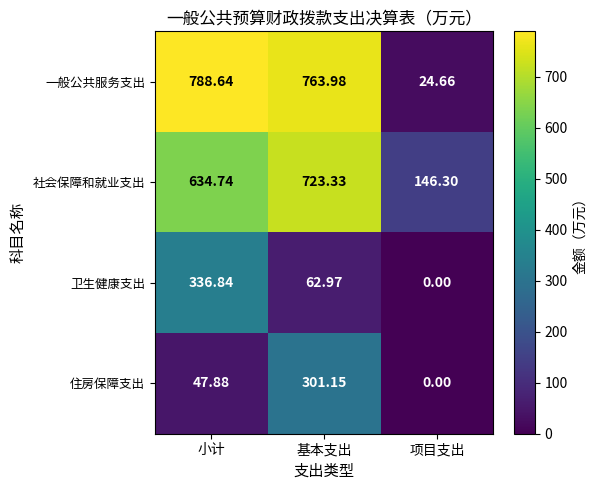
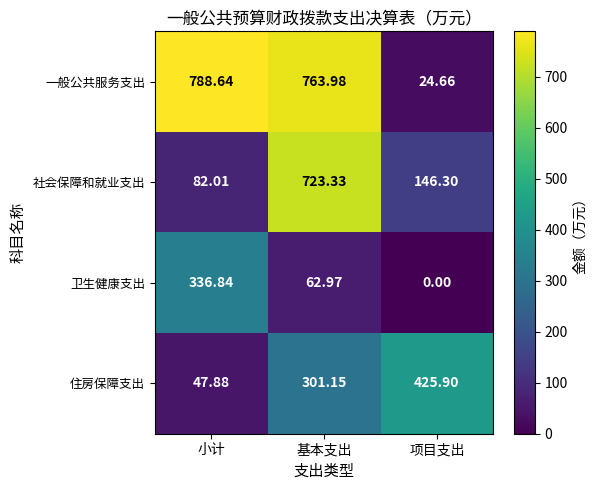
  {
    "一般公共服务支出": {
      "小计": 788.64,
      "基本支出": 763.98,
      "项目支出": 24.66
    },
    "社会保障和就业支出": {
-     "小计": 634.74,
+     "小计": 82.01,
      "基本支出": 723.33,
      "项目支出": 146.30
    },
    "卫生健康支出": {
      "小计": 336.84,
      "基本支出": 62.97,
      "项目支出": 0.00
    },
    "住房保障支出": {
      "小计": 47.88,
      "基本支出": 301.15,
-     "项目支出": 0.00
+     "项目支出": 425.90
    }
  }
